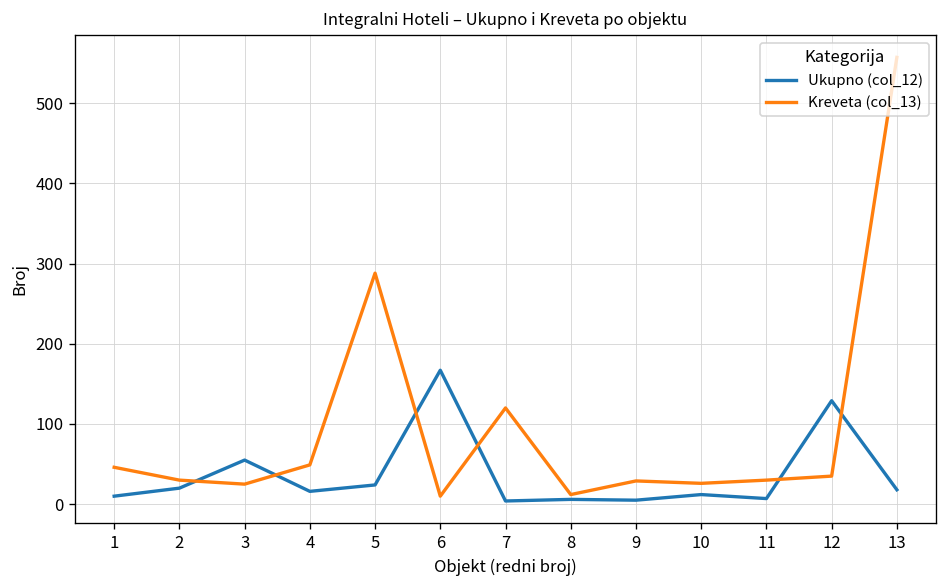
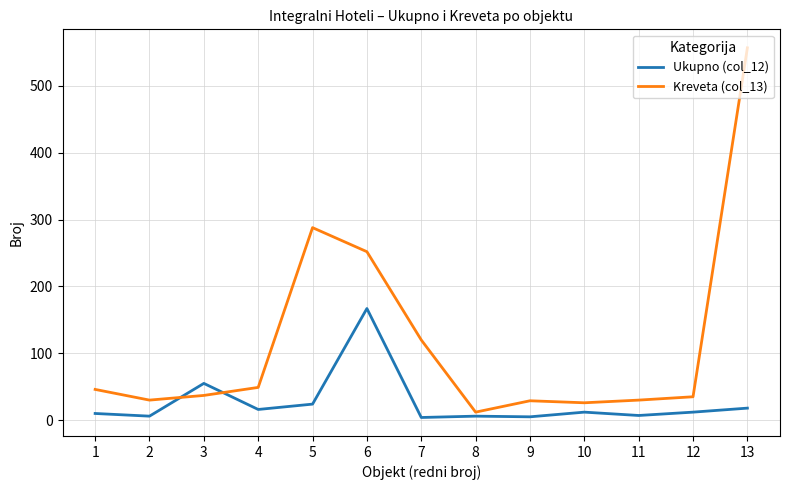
  {
    "Ukupno (col_12)": {
      "1": 10,
-     "2": 20,
+     "2": 10,
      "3": 60,
      "4": 20,
      "5": 20,
      "6": 170,
      "7": 0,
      "8": 10,
      "9": 10,
      "10": 10,
      "11": 10,
-     "12": 130,
+     "12": 10,
      "13": 20
    },
    "Kreveta (col_13)": {
      "1": 50,
      "2": 30,
-     "3": 30,
+     "3": 40,
      "4": 50,
      "5": 290,
-     "6": 10,
+     "6": 250,
      "7": 120,
      "8": 10,
      "9": 30,
      "10": 30,
      "11": 30,
      "12": 40
    }
  }
